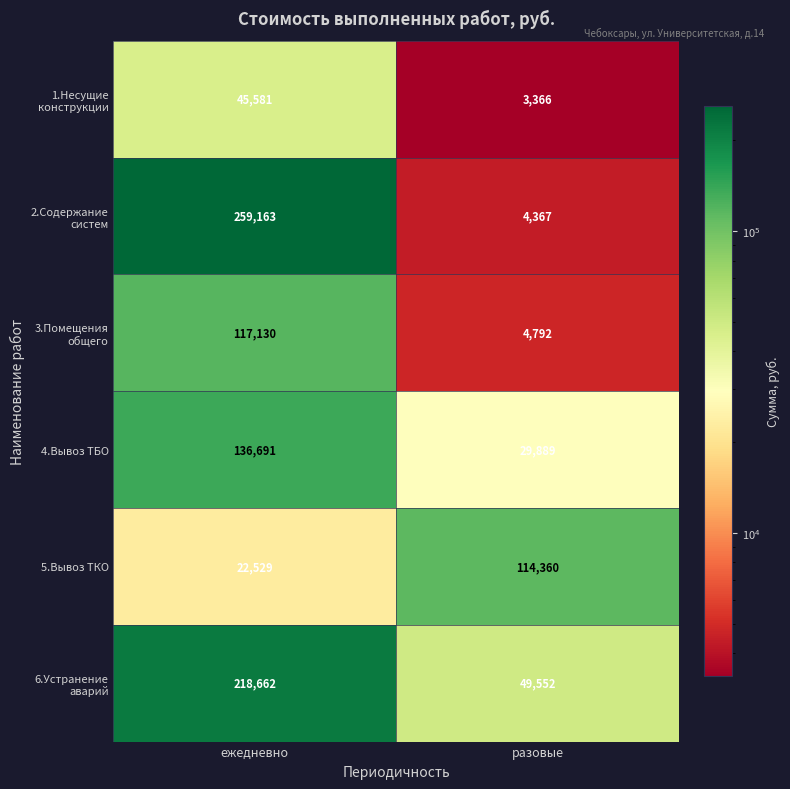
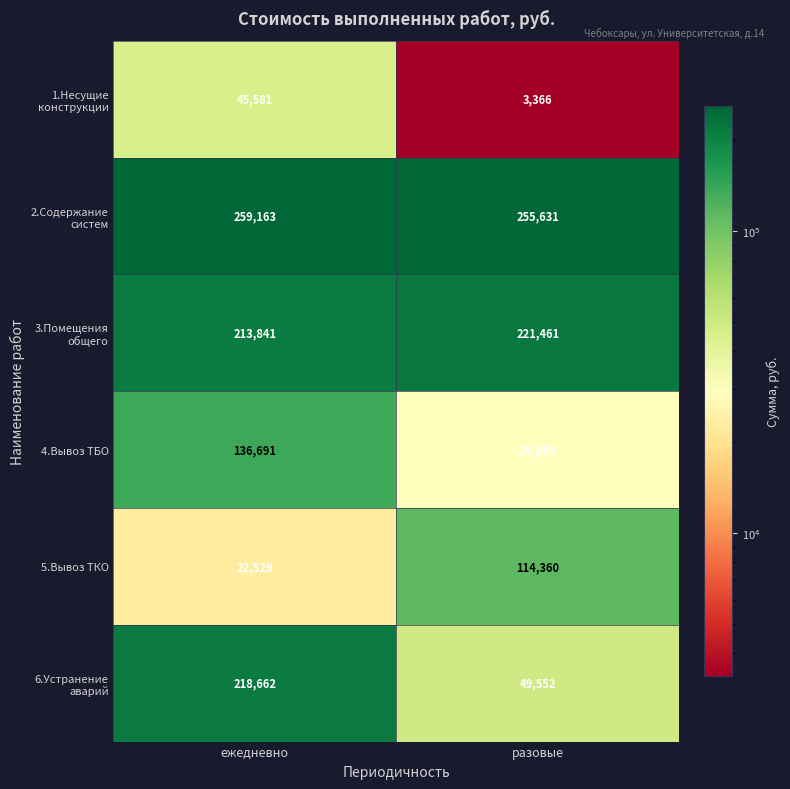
  {
    "1.Несущие конструкции": {
      "ежедневно": "45,581",
      "разовые": "3,366"
    },
    "2.Содержание систем": {
      "ежедневно": "259,163",
-     "разовые": "4,367"
+     "разовые": "255,631"
    },
    "3.Помещения общего": {
-     "ежедневно": "117,130",
-     "разовые": "4,792"
+     "ежедневно": "213,841",
+     "разовые": "221,461"
    },
    "4.Вывоз ТБО": {
      "ежедневно": "136,691",
      "разовые": "29,889"
    },
    "5.Вывоз ТКО": {
      "ежедневно": "22,529",
      "разовые": "114,360"
    },
    "6.Устранение аварий": {
      "ежедневно": "218,662",
      "разовые": "49,552"
    }
  }
